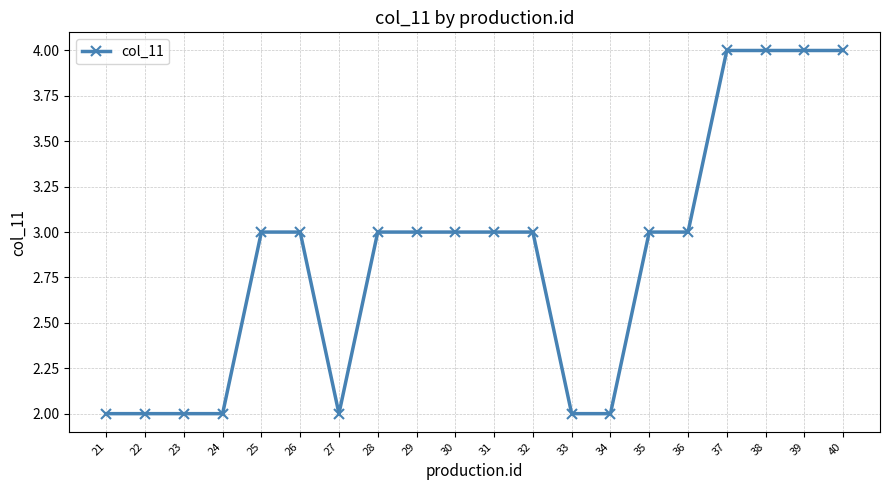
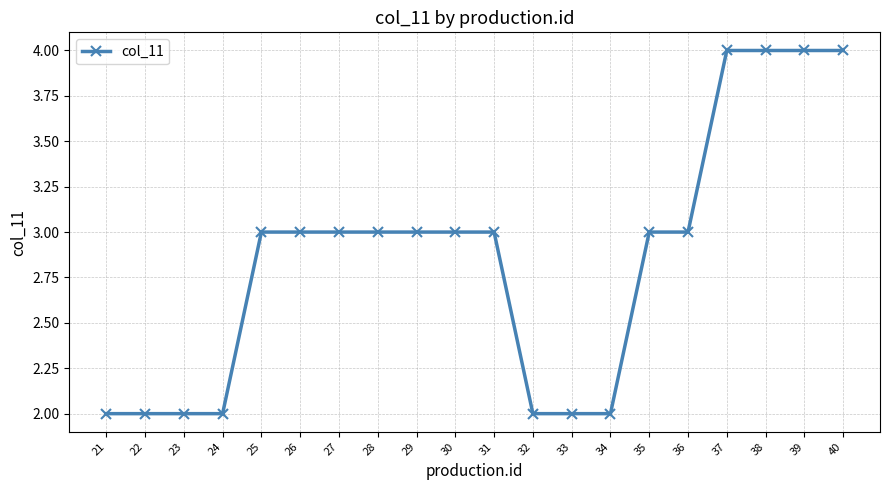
  {
    "21": 2,
    "22": 2,
    "23": 2,
    "24": 2,
    "25": 3,
    "26": 3,
-   "27": 2,
+   "27": 3,
    "28": 3,
    "29": 3,
    "30": 3,
    "31": 3,
-   "32": 3,
+   "32": 2,
    "33": 2,
    "34": 2,
    "35": 3,
    "36": 3,
    "37": 4,
    "38": 4,
    "39": 4,
    "40": 4
  }
